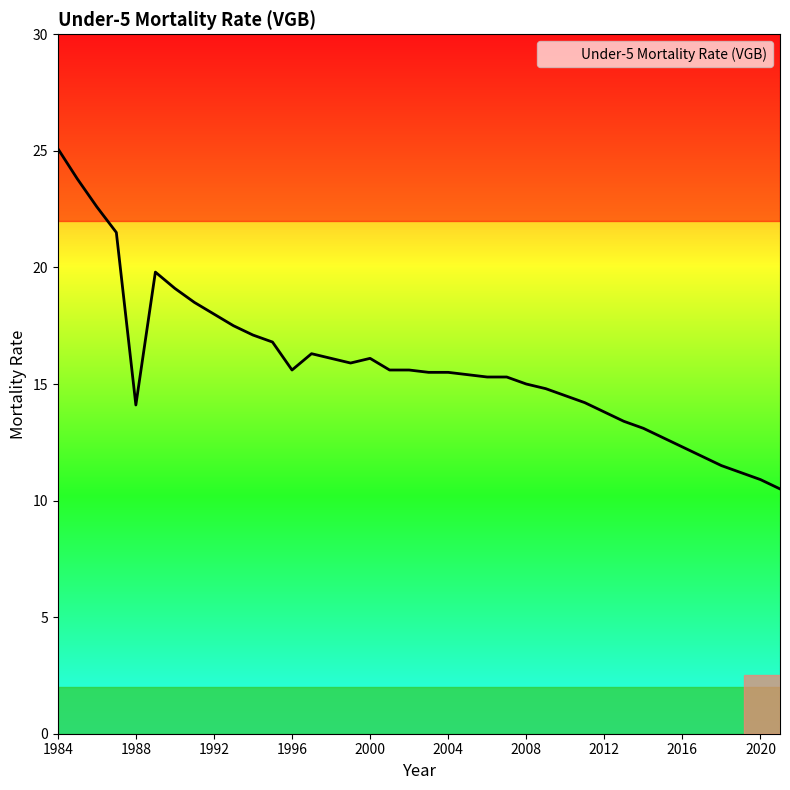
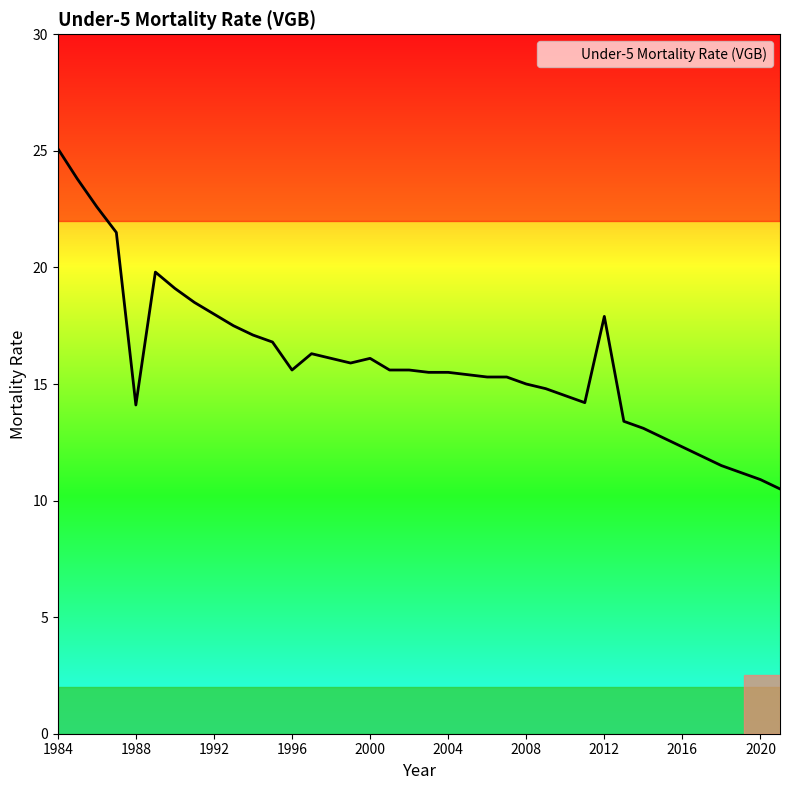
  {
    "1988": 14.1,
    "1992": 18.0,
    "1996": 15.6,
    "2000": 16.1,
    "2004": 15.5,
    "2008": 15.0,
-   "2012": 13.8,
+   "2012": 17.9,
    "2016": 12.3,
    "2020": 10.9
  }
